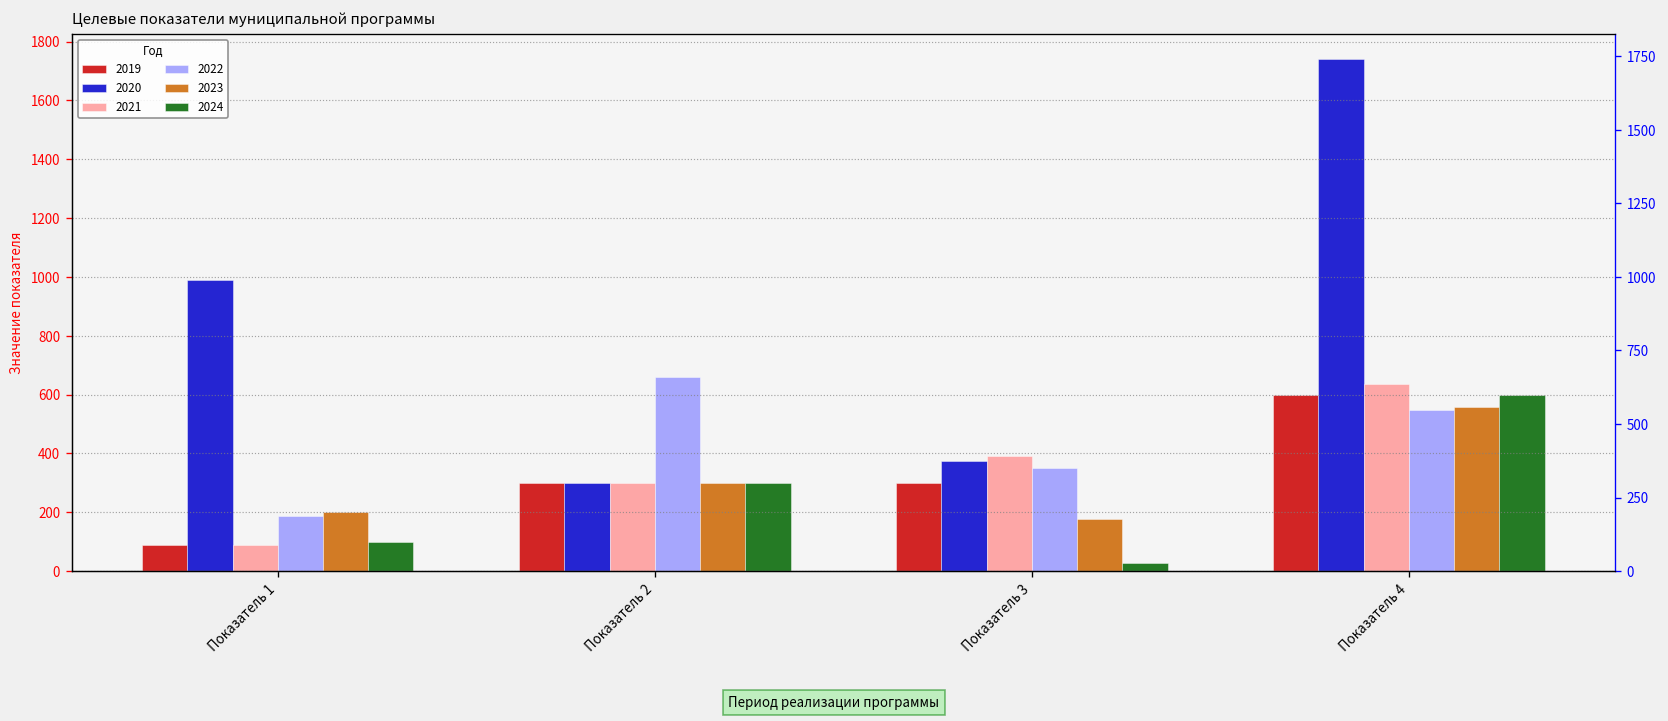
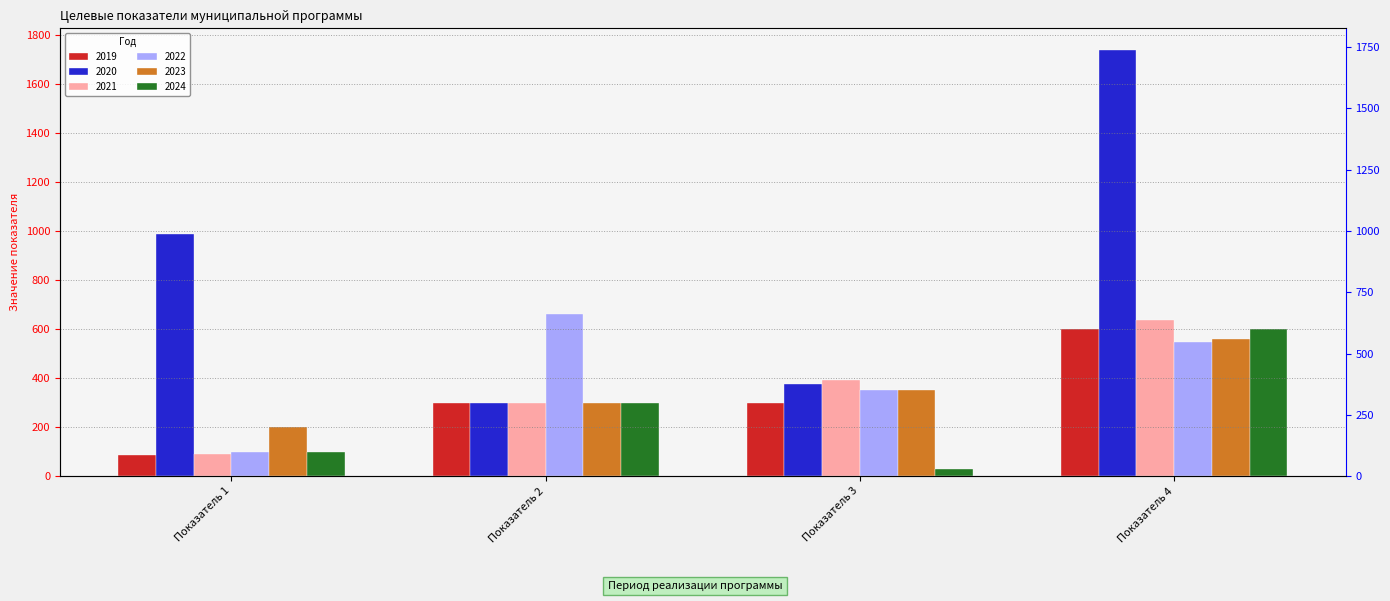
  {
    "2019": {
      "Показатель 1": 90,
      "Показатель 2": 300,
      "Показатель 3": 300,
      "Показатель 4": 600
    },
    "2020": {
      "Показатель 1": 990,
      "Показатель 2": 300,
      "Показатель 3": 380,
      "Показатель 4": 1740
    },
    "2021": {
      "Показатель 1": 90,
      "Показатель 2": 300,
      "Показатель 3": 390,
      "Показатель 4": 640
    },
    "2022": {
-     "Показатель 1": 190,
+     "Показатель 1": 100,
      "Показатель 2": 660,
      "Показатель 3": 350,
      "Показатель 4": 550
    },
    "2023": {
      "Показатель 1": 200,
      "Показатель 2": 300,
-     "Показатель 3": 180,
+     "Показатель 3": 350,
      "Показатель 4": 560
    },
    "2024": {
      "Показатель 1": 100,
      "Показатель 2": 300,
      "Показатель 3": 30,
      "Показатель 4": 600
    }
  }
